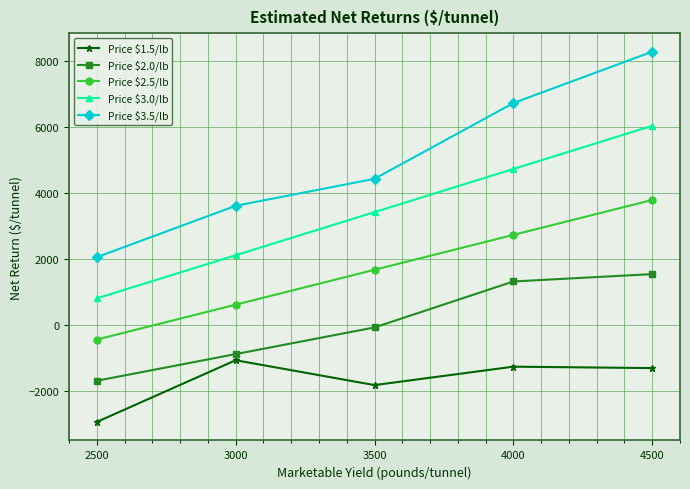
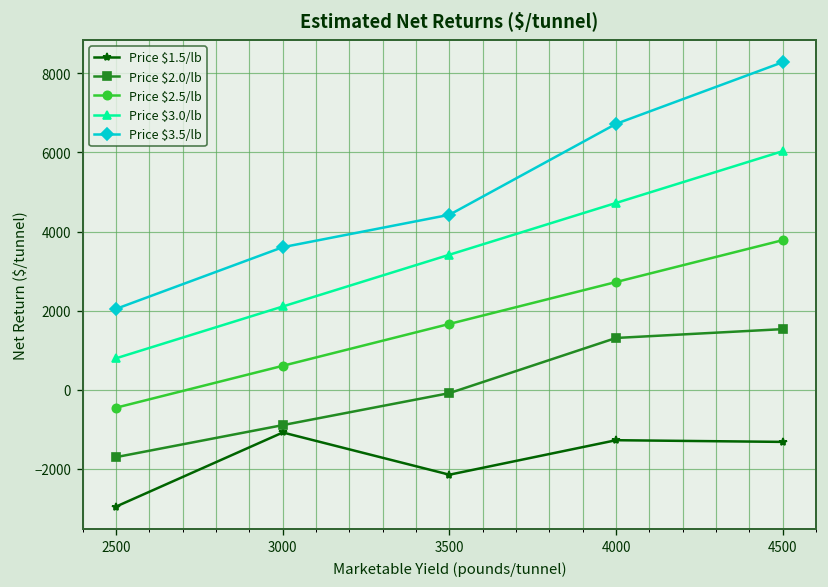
  {
    "Price $1.5/lb": {
      "2500": -3000,
      "3000": -1100,
-     "3500": -1800,
+     "3500": -2100,
      "4000": -1300,
      "4500": -1300
    },
    "Price $2.0/lb": {
      "2500": -1700,
      "3000": -900,
      "3500": -100,
      "4000": 1300,
      "4500": 1500
    },
    "Price $2.5/lb": {
      "2500": -500,
      "3000": 600,
      "3500": 1700,
      "4000": 2700,
      "4500": 3800
    },
    "Price $3.0/lb": {
      "2500": 800,
      "3000": 2100,
      "3500": 3400,
      "4000": 4700,
      "4500": 6000
    },
    "Price $3.5/lb": {
      "2500": 2000,
      "3000": 3600,
      "3500": 4400,
      "4000": 6700,
      "4500": 8300
    }
  }
